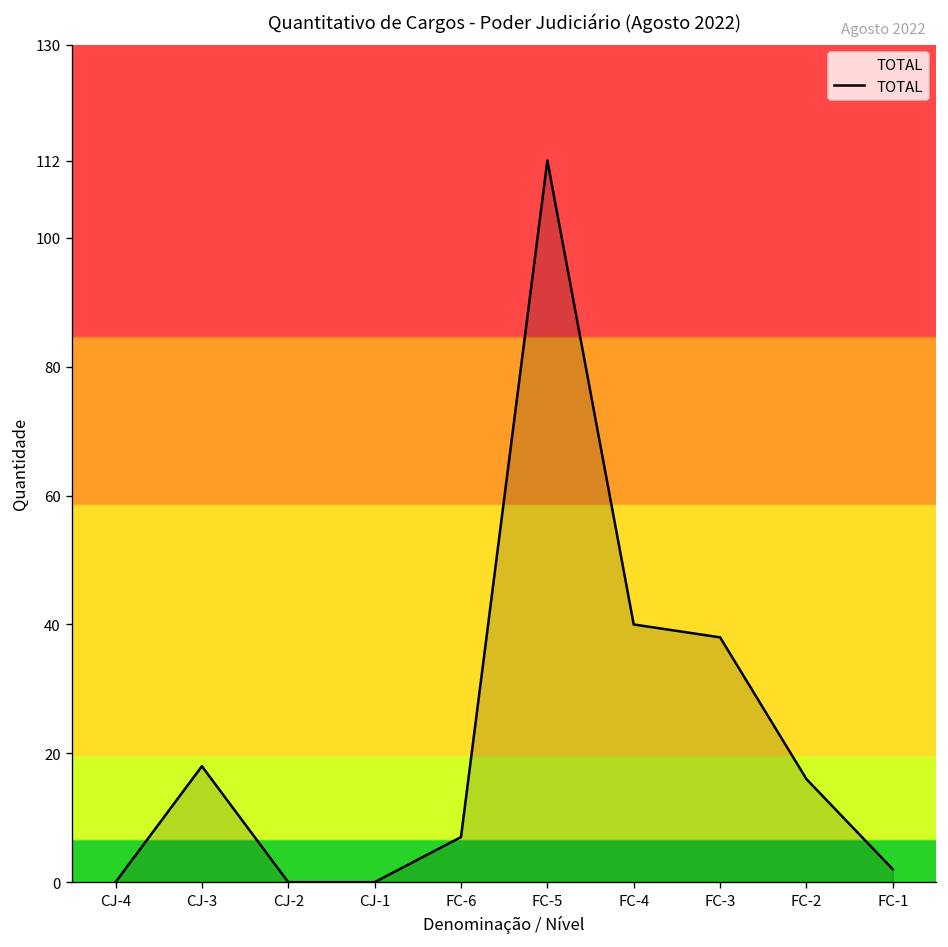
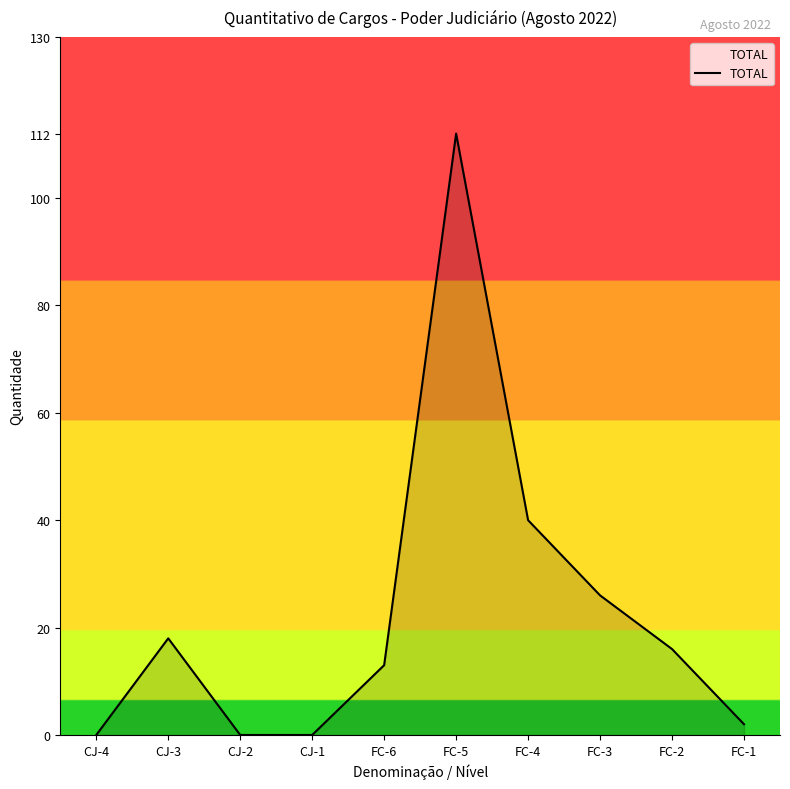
  {
    "CJ-4": 0,
    "CJ-3": 18,
    "CJ-2": 0,
    "CJ-1": 0,
-   "FC-6": 7,
+   "FC-6": 13,
    "FC-5": 112,
    "FC-4": 40,
-   "FC-3": 38,
+   "FC-3": 26,
    "FC-2": 16,
    "FC-1": 2
  }
